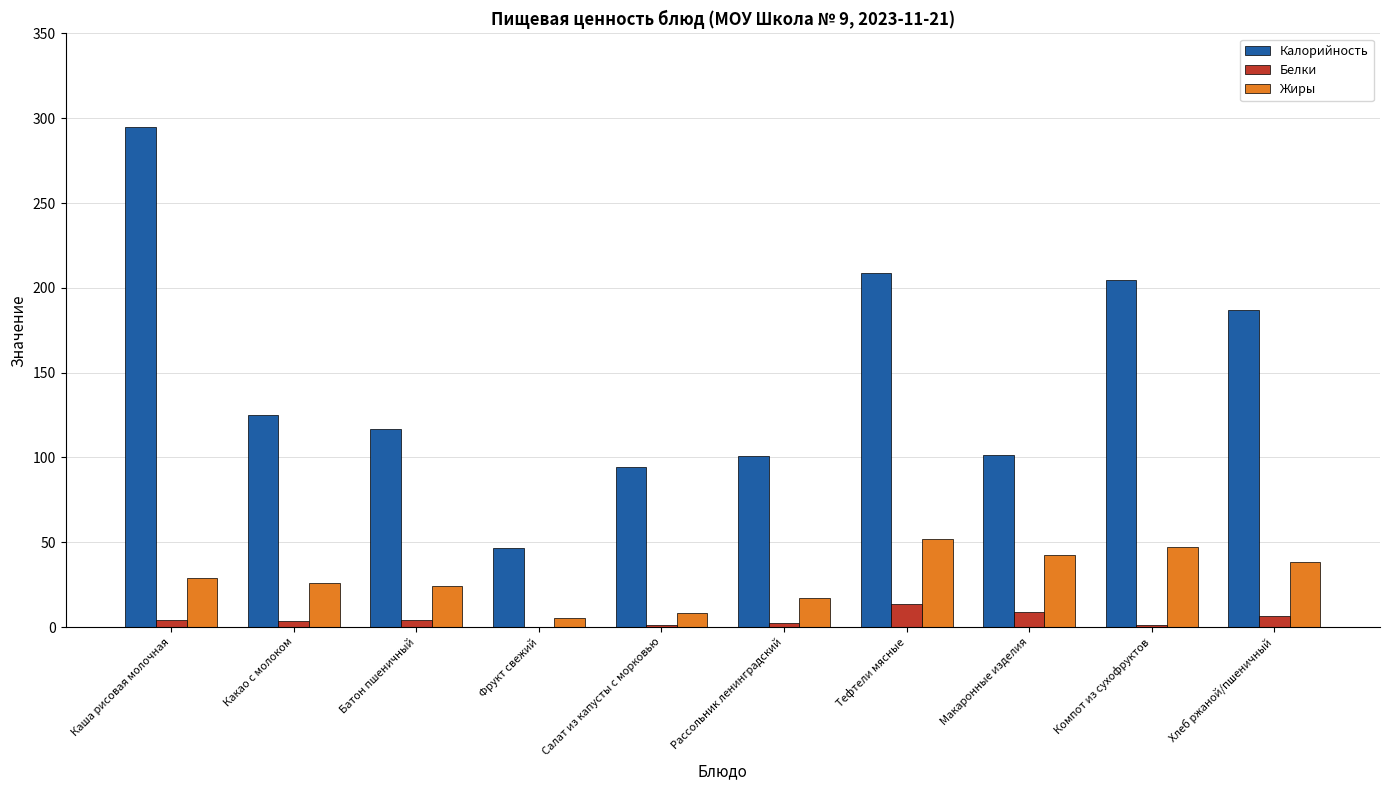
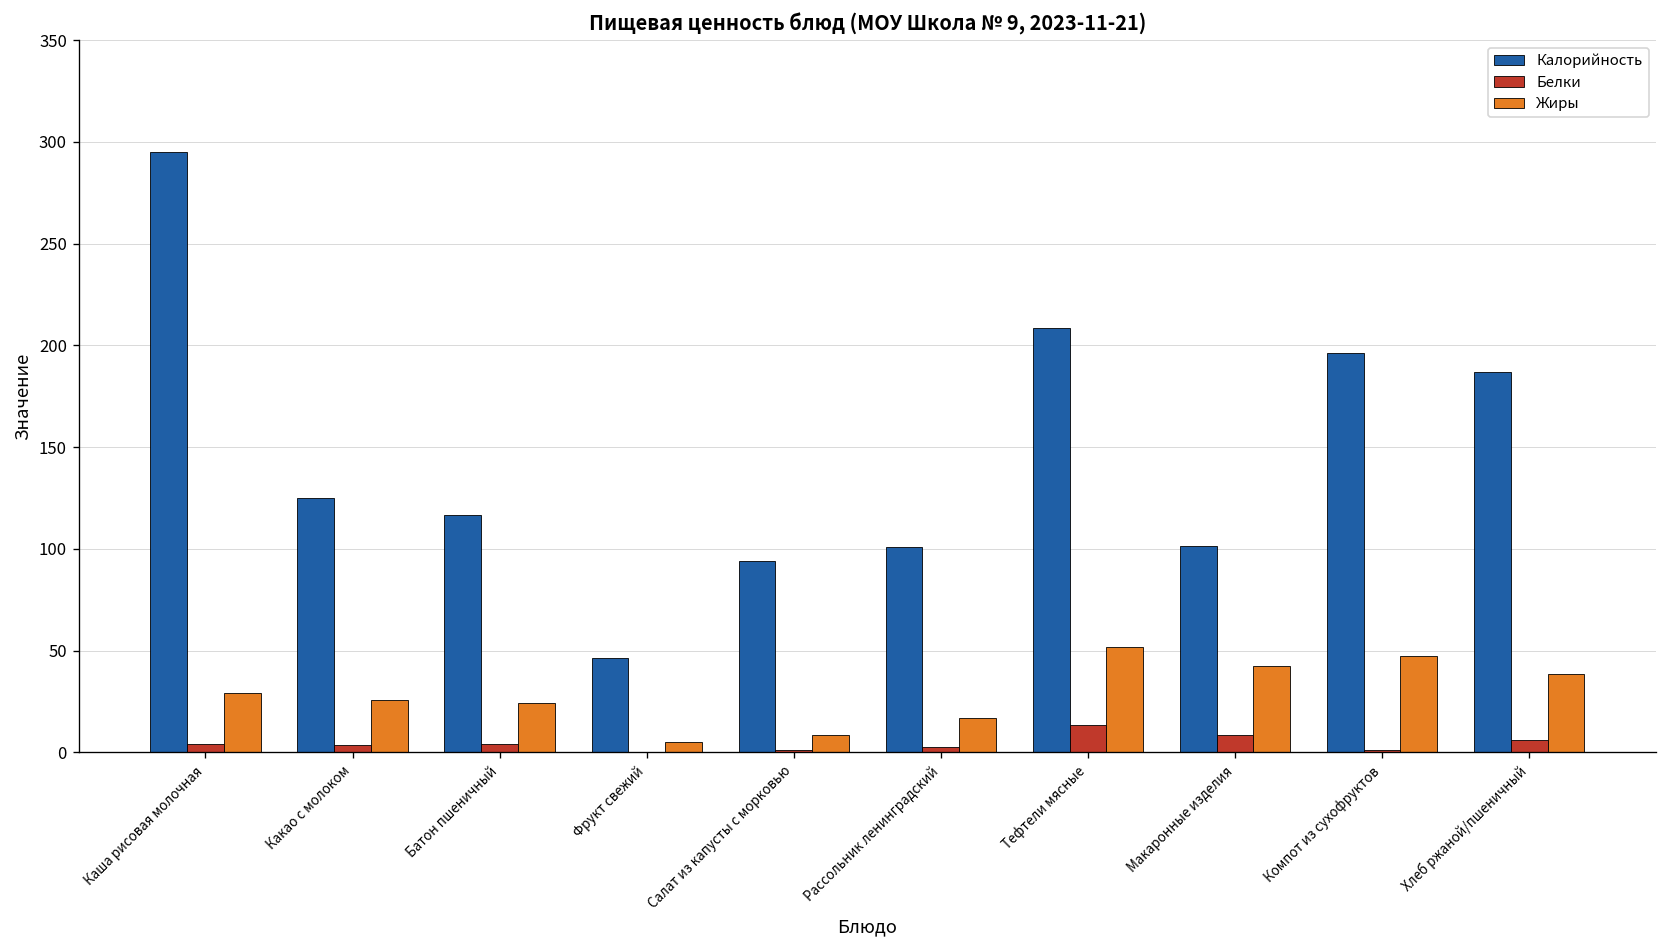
  {
    "Калорийность": {
      "Каша рисовая молочная": 295,
      "Какао с молоком": 125,
      "Батон пшеничный": 117,
      "Фрукт свежий": 47,
      "Салат из капусты с морковью": 94,
      "Рассольник ленинградский": 101,
      "Тефтели мясные": 209,
      "Макаронные изделия": 101,
-     "Компот из сухофруктов": 205,
+     "Компот из сухофруктов": 196,
      "Хлеб ржаной/пшеничный": 187
    },
    "Белки": {
      "Каша рисовая молочная": 4,
      "Какао с молоком": 4,
      "Батон пшеничный": 4,
      "Рассольник ленинградский": 3,
      "Тефтели мясные": 14,
      "Макаронные изделия": 9,
      "Хлеб ржаной/пшеничный": 6
    },
    "Жиры": {
      "Каша рисовая молочная": 29,
      "Какао с молоком": 26,
      "Батон пшеничный": 24,
      "Фрукт свежий": 5,
      "Салат из капусты с морковью": 9,
      "Рассольник ленинградский": 17,
      "Тефтели мясные": 52,
      "Макаронные изделия": 43,
      "Компот из сухофруктов": 47,
      "Хлеб ржаной/пшеничный": 39
    }
  }
